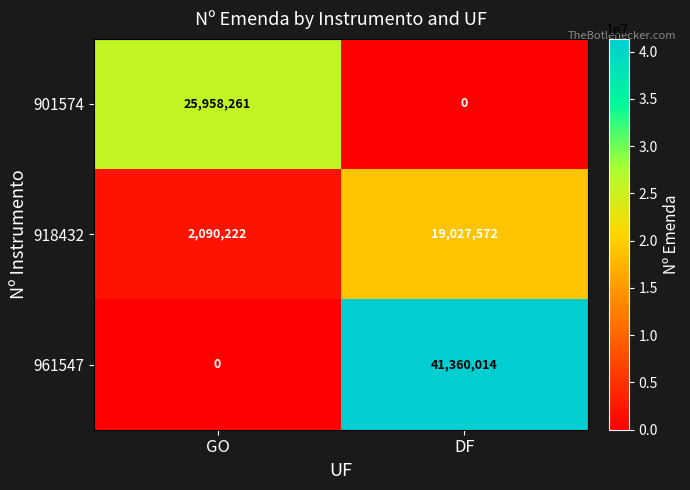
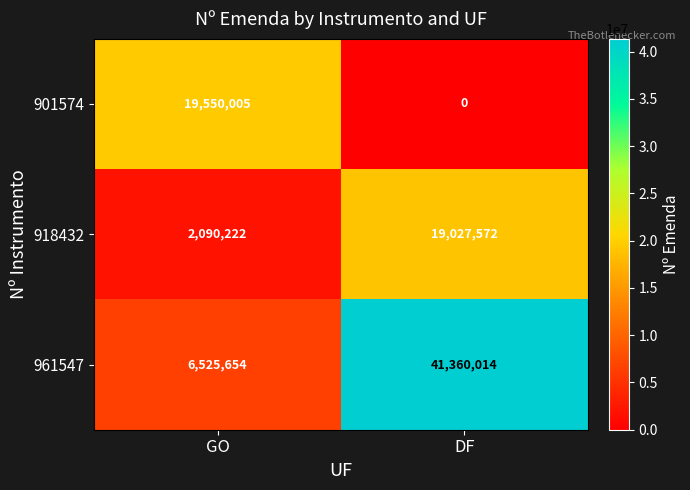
  {
    "901574": {
-     "GO": "25,958,261",
+     "GO": "19,550,005",
      "DF": "0"
    },
    "918432": {
      "GO": "2,090,222",
      "DF": "19,027,572"
    },
    "961547": {
-     "GO": "0",
+     "GO": "6,525,654",
      "DF": "41,360,014"
    }
  }
